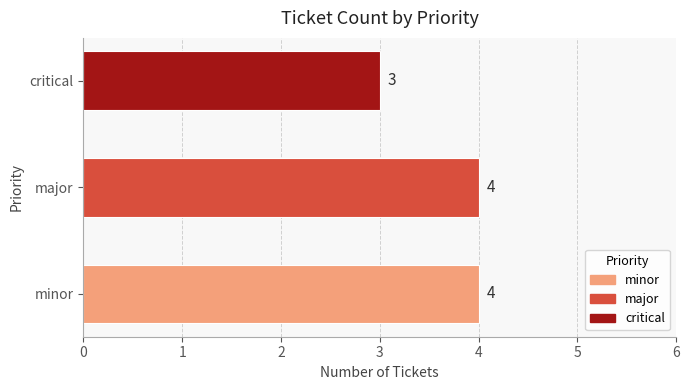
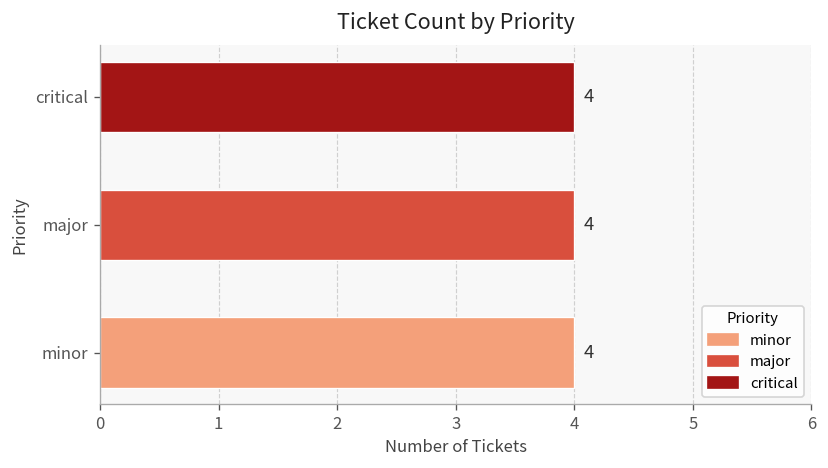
  {
-   "critical": 3,
+   "critical": 4,
    "major": 4,
    "minor": 4
  }
